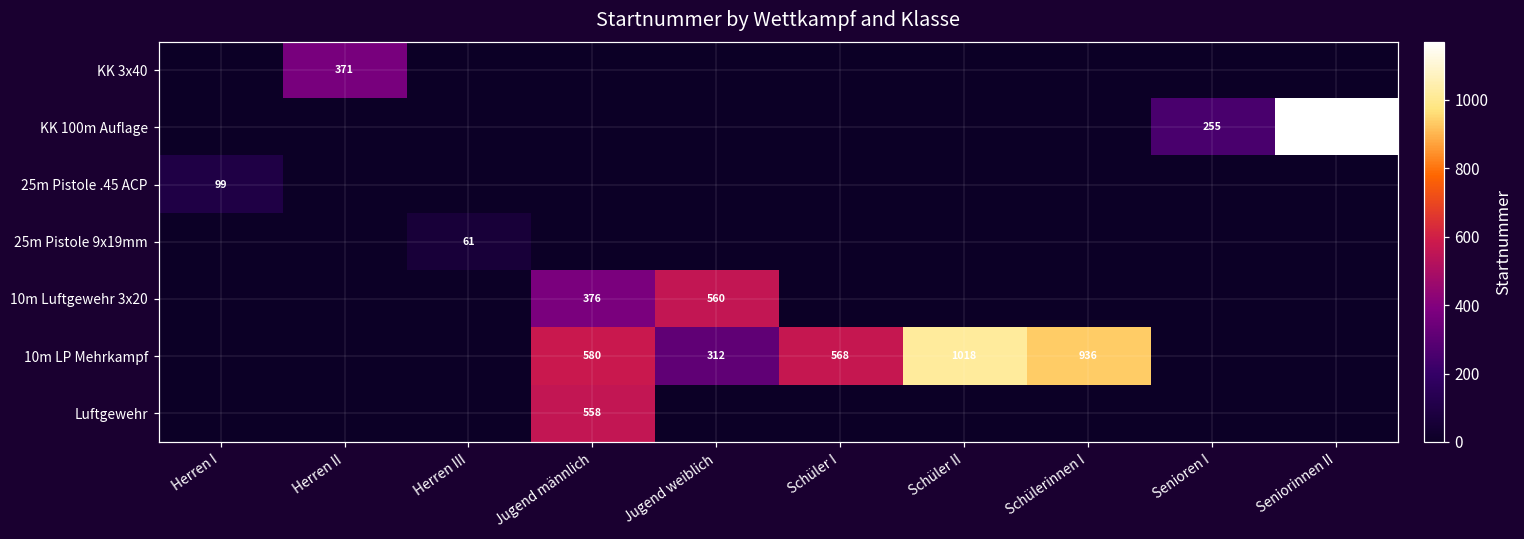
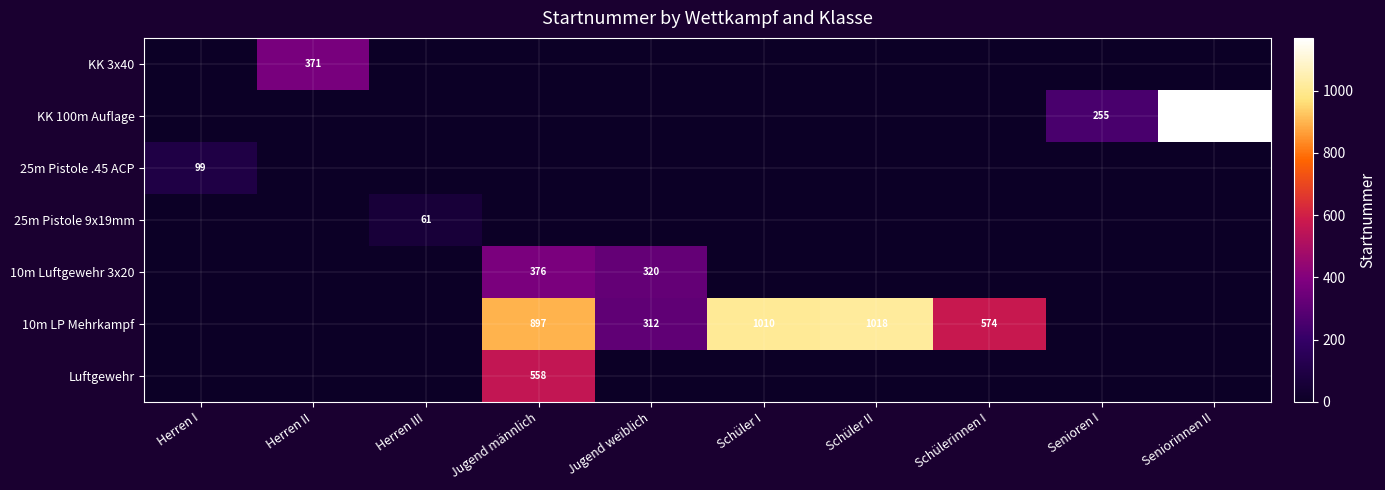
  {
    "KK 3x40": {
      "Herren II": 371
    },
    "KK 100m Auflage": {
      "Senioren I": 255
    },
    "25m Pistole .45 ACP": {
      "Herren I": 99
    },
    "25m Pistole 9x19mm": {
      "Herren III": 61
    },
    "10m Luftgewehr 3x20": {
      "Jugend männlich": 376,
-     "Jugend weiblich": 560
+     "Jugend weiblich": 320
    },
    "10m LP Mehrkampf": {
-     "Jugend männlich": 580,
+     "Jugend männlich": 897,
      "Jugend weiblich": 312,
-     "Schüler I": 568,
+     "Schüler I": 1010,
      "Schüler II": 1018,
-     "Schülerinnen I": 936
+     "Schülerinnen I": 574
    },
    "Luftgewehr": {
      "Jugend männlich": 558
    }
  }
